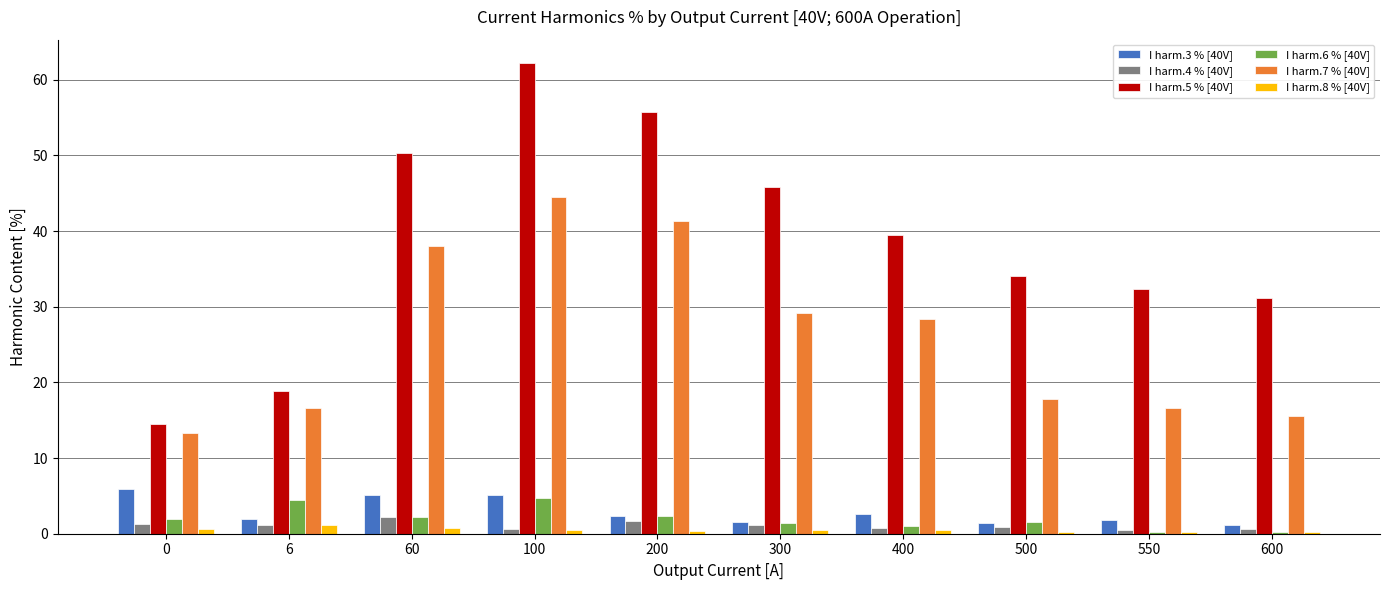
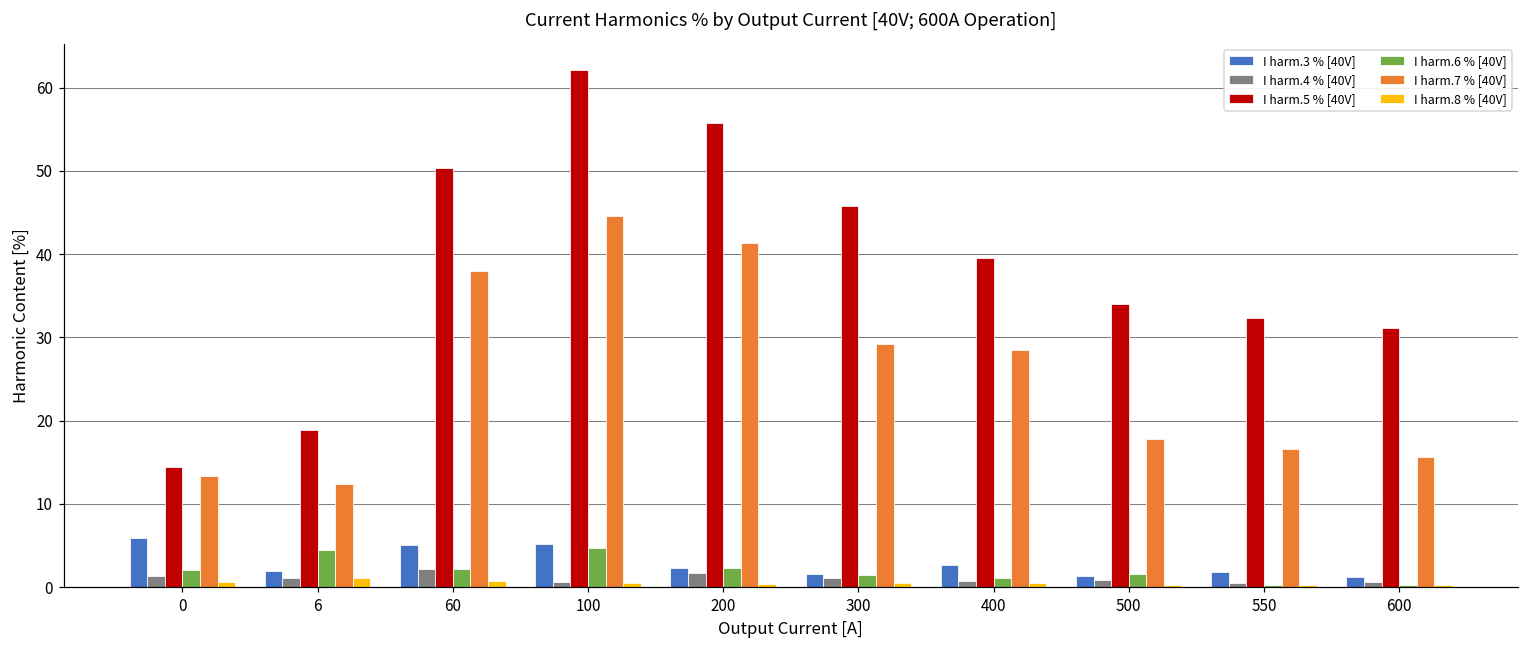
  {
    "I harm.3 % [40V]": {
      "0": 6,
      "6": 2,
      "60": 5,
      "100": 5,
      "200": 2,
      "300": 2,
      "400": 3,
      "500": 1,
      "550": 2,
      "600": 1
    },
    "I harm.4 % [40V]": {
      "0": 1,
      "6": 1,
      "60": 2,
      "100": 1,
      "200": 2,
      "300": 1,
      "400": 1,
      "500": 1,
      "550": 0,
      "600": 1
    },
    "I harm.5 % [40V]": {
      "0": 14,
      "6": 19,
      "60": 50,
      "100": 62,
      "200": 56,
      "300": 46,
      "400": 40,
      "500": 34,
      "550": 32,
      "600": 31
    },
    "I harm.6 % [40V]": {
      "0": 2,
      "6": 4,
      "60": 2,
      "100": 5,
      "200": 2,
      "300": 1,
      "400": 1,
      "500": 2
    },
    "I harm.7 % [40V]": {
      "0": 13,
-     "6": 17,
+     "6": 12,
      "60": 38,
      "100": 45,
      "200": 41,
      "300": 29,
      "400": 28,
      "500": 18,
      "550": 17,
      "600": 16
    },
    "I harm.8 % [40V]": {
      "0": 1,
      "6": 1,
      "60": 1,
      "100": 1,
      "200": 0,
      "300": 0,
      "400": 1
    }
  }
